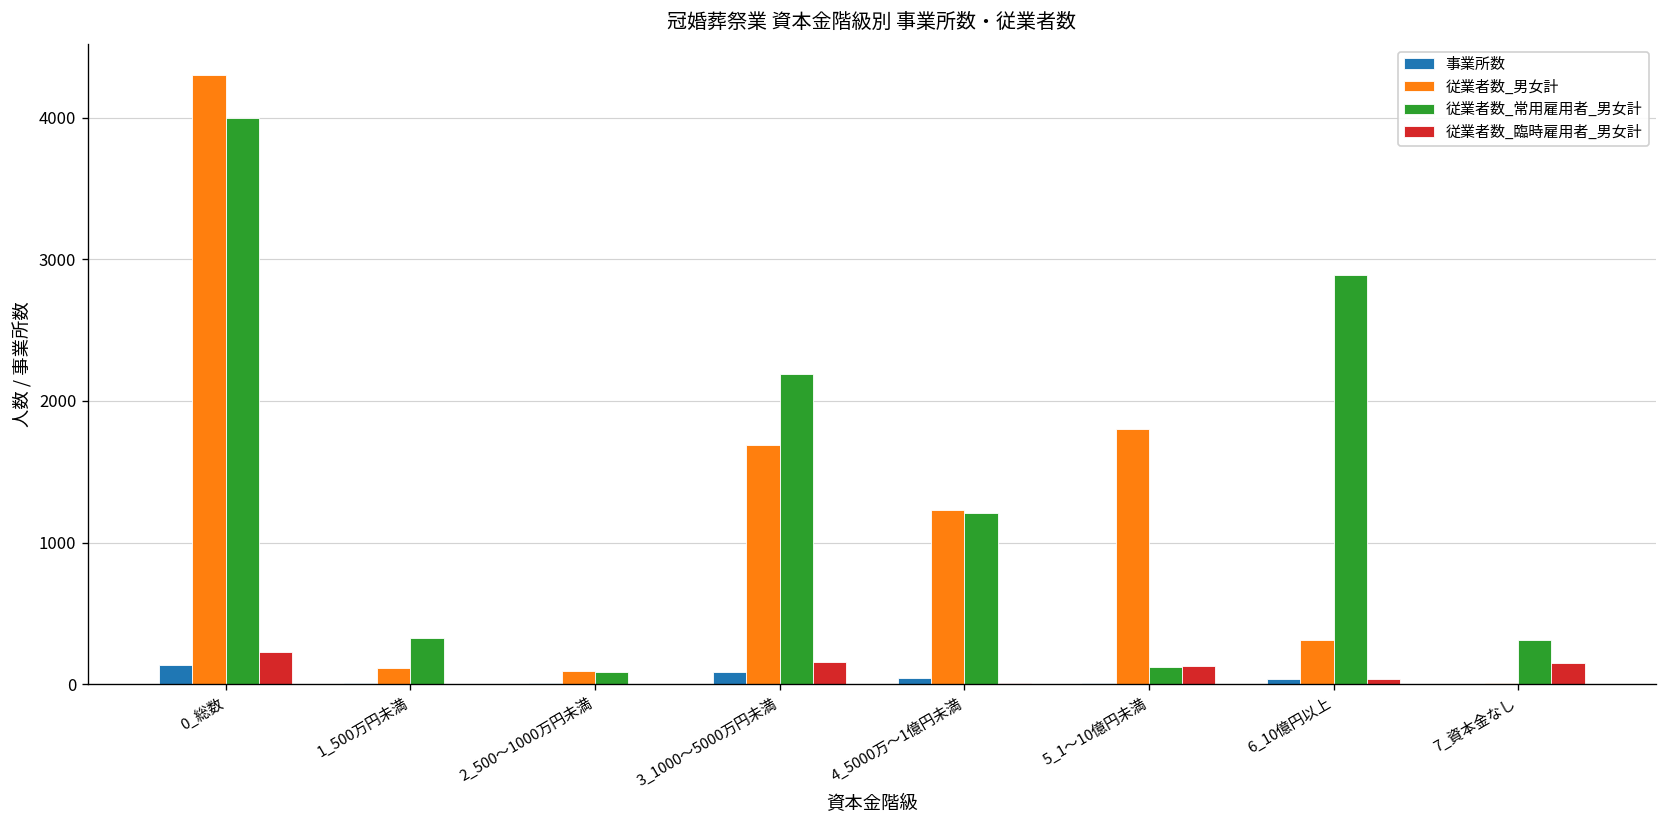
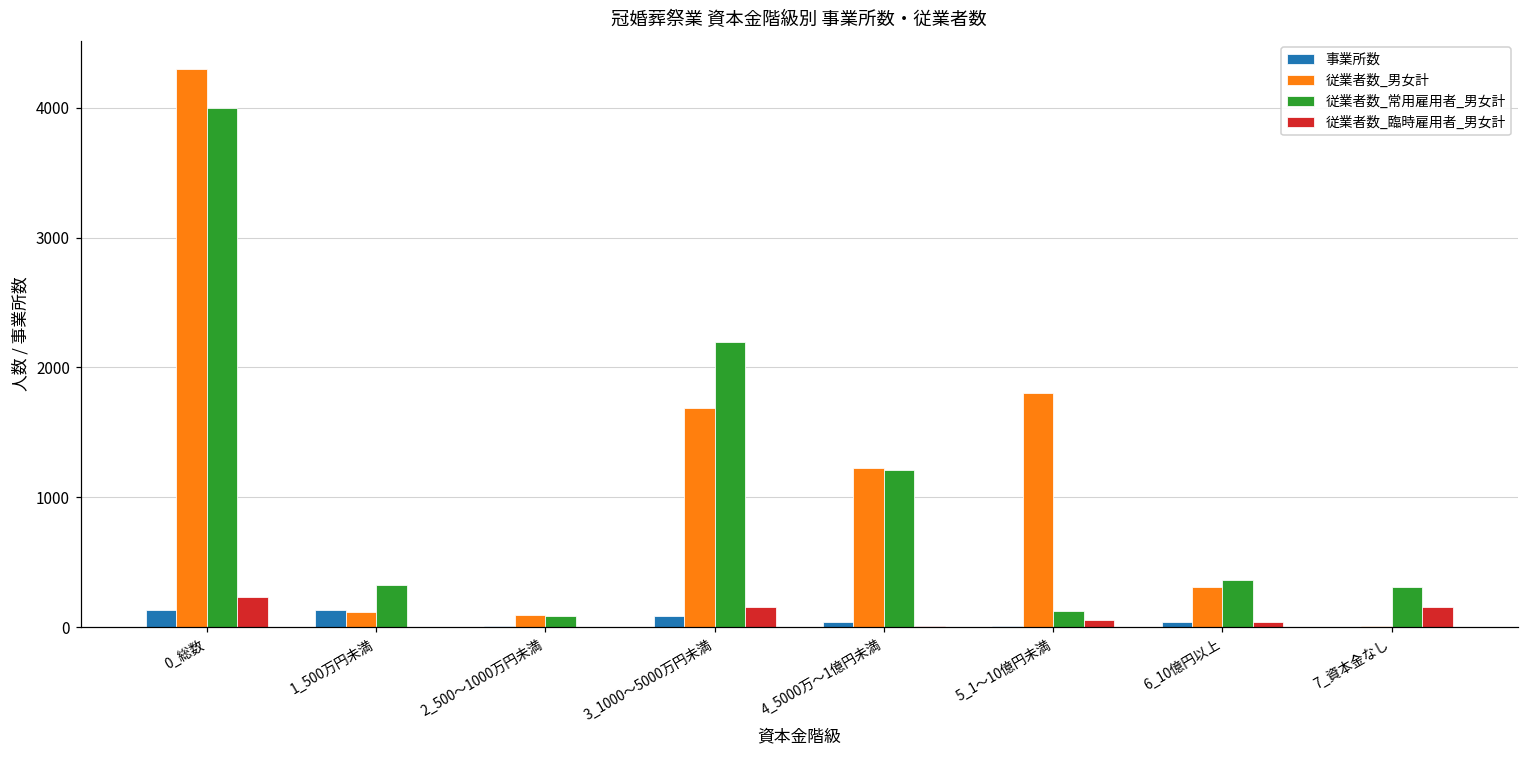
  {
    "事業所数": {
      "0_総数": 130,
-     "1_500万円未満": 10,
+     "1_500万円未満": 130,
      "3_1000～5000万円未満": 90,
      "4_5000万～1億円未満": 40,
      "6_10億円以上": 40
    },
    "従業者数_男女計": {
      "0_総数": 4300,
      "1_500万円未満": 120,
      "2_500～1000万円未満": 90,
      "3_1000～5000万円未満": 1690,
      "4_5000万～1億円未満": 1230,
      "5_1～10億円未満": 1800,
      "6_10億円以上": 310
    },
    "従業者数_常用雇用者_男女計": {
      "0_総数": 4000,
      "1_500万円未満": 330,
      "2_500～1000万円未満": 90,
      "3_1000～5000万円未満": 2190,
      "4_5000万～1億円未満": 1210,
      "5_1～10億円未満": 130,
-     "6_10億円以上": 2890,
+     "6_10億円以上": 360,
      "7_資本金なし": 310
    },
    "従業者数_臨時雇用者_男女計": {
      "0_総数": 230,
      "2_500～1000万円未満": 0,
      "3_1000～5000万円未満": 160,
-     "5_1～10億円未満": 130,
+     "5_1～10億円未満": 60,
      "6_10億円以上": 40,
      "7_資本金なし": 150
    }
  }
